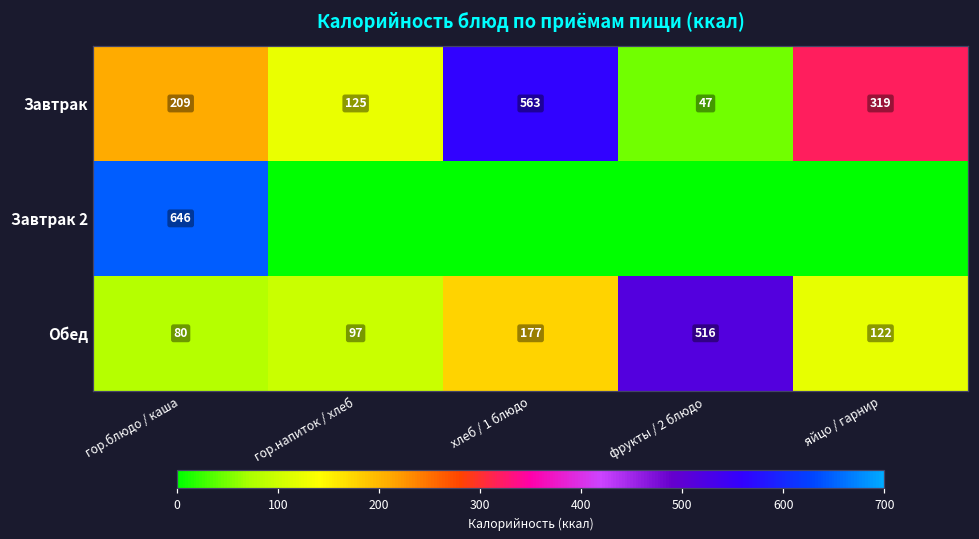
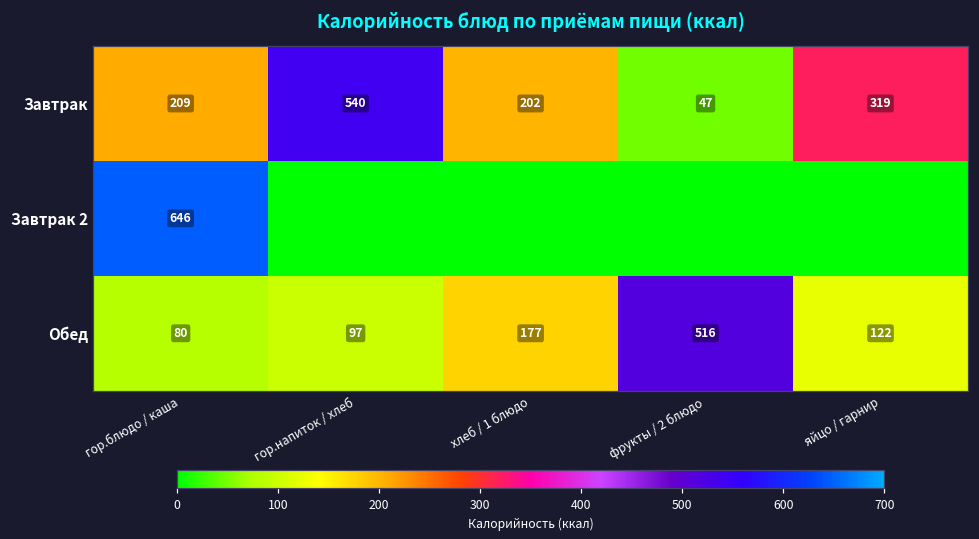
  {
    "Завтрак": {
-     "гор.напиток / хлеб": 125,
-     "хлеб / 1 блюдо": 563
+     "гор.напиток / хлеб": 540,
+     "хлеб / 1 блюдо": 202
    }
  }
